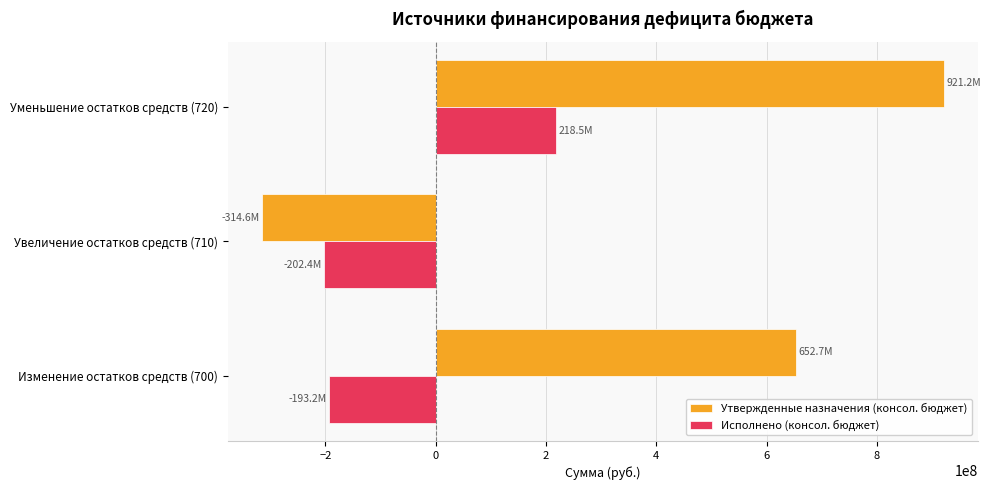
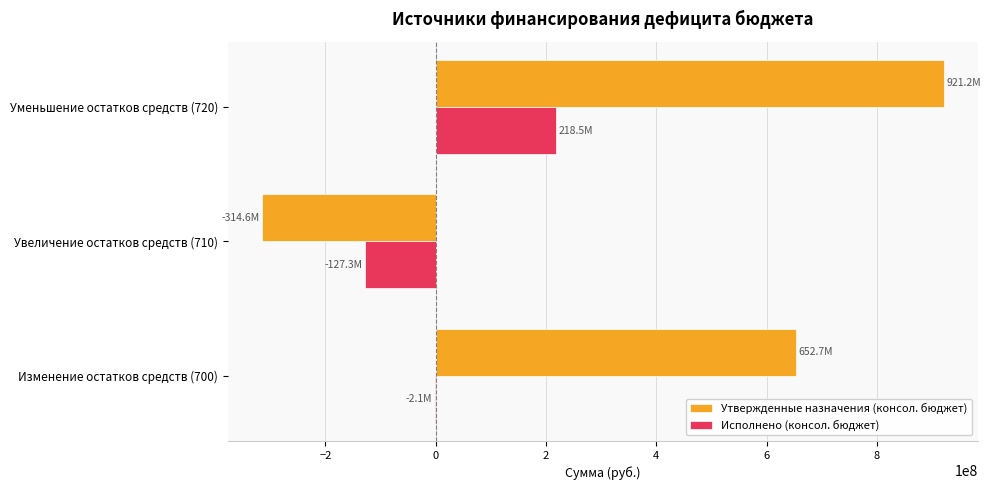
  {
    "Утвержденные назначения (консол. бюджет)": {
      "Уменьшение остатков средств (720)": "921.2M",
      "Увеличение остатков средств (710)": "-314.6M",
      "Изменение остатков средств (700)": "652.7M"
    },
    "Исполнено (консол. бюджет)": {
      "Уменьшение остатков средств (720)": "218.5M",
-     "Увеличение остатков средств (710)": "-202.4M",
-     "Изменение остатков средств (700)": "-193.2M"
+     "Увеличение остатков средств (710)": "-127.3M",
+     "Изменение остатков средств (700)": "-2.1M"
    }
  }
